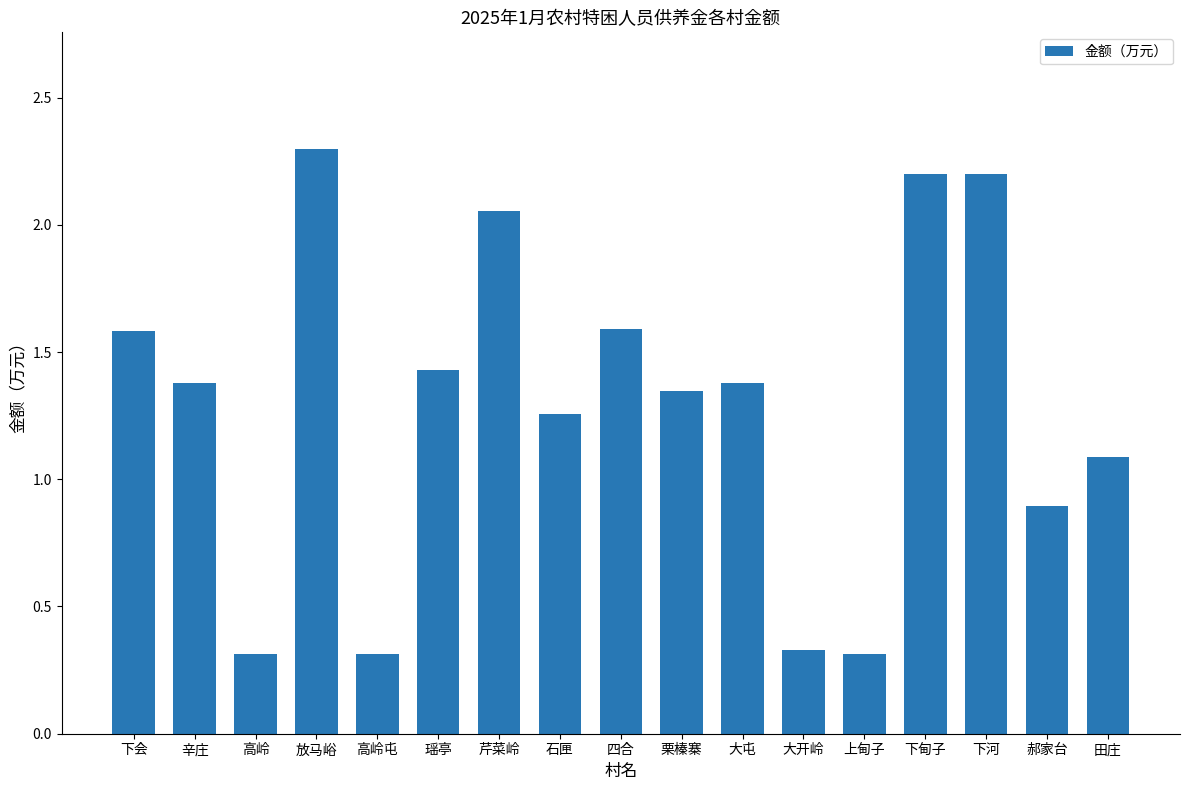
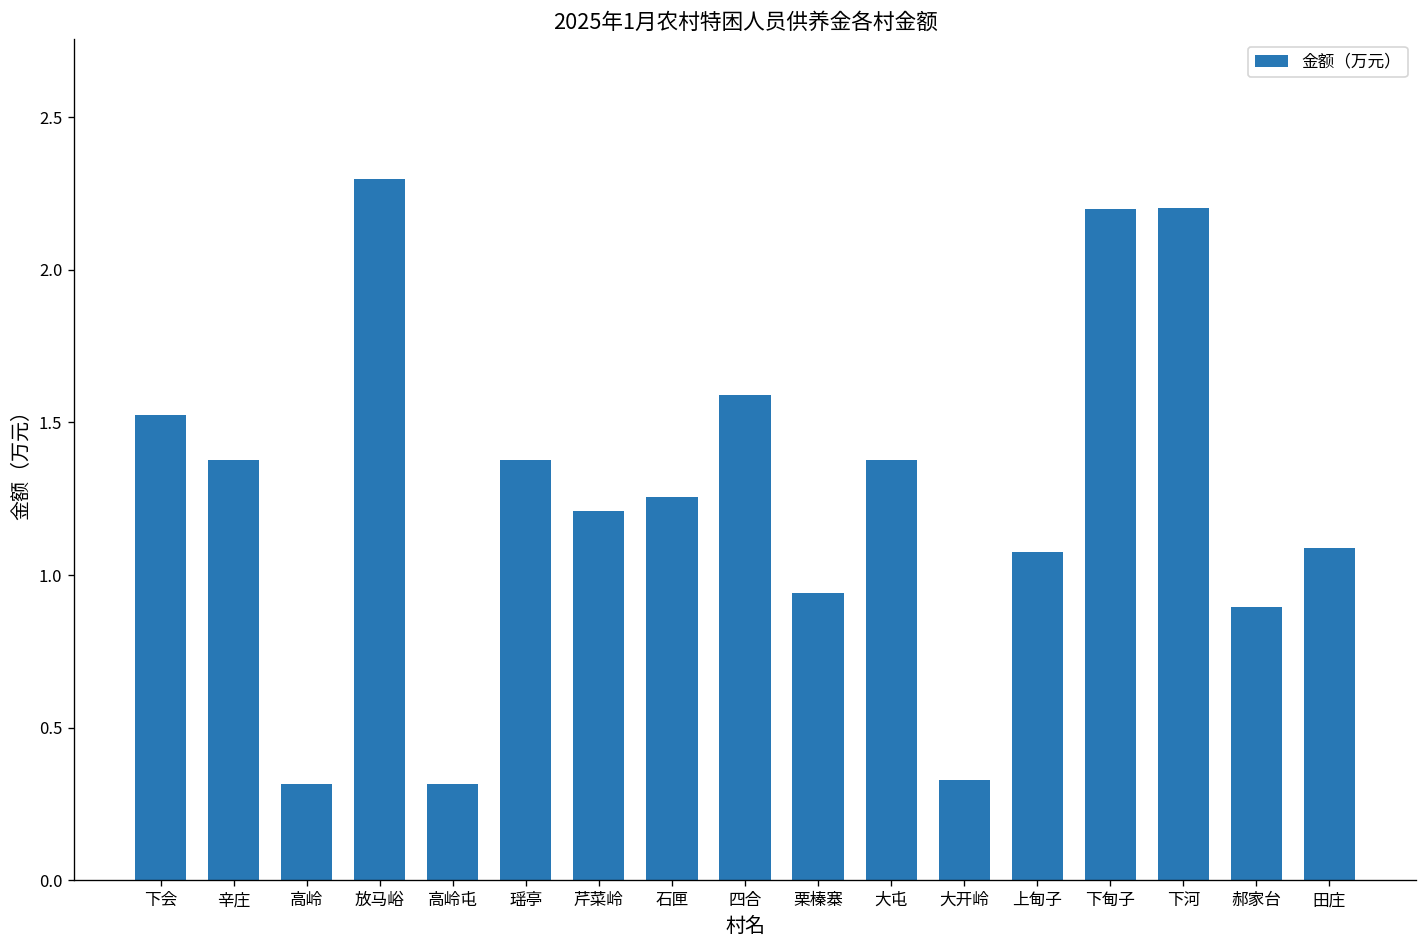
  {
-   "下会": 1.58,
+   "下会": 1.52,
    "辛庄": 1.38,
    "高岭": 0.31,
    "放马峪": 2.30,
    "高岭屯": 0.31,
-   "瑶亭": 1.43,
-   "芹菜岭": 2.05,
+   "瑶亭": 1.38,
+   "芹菜岭": 1.21,
    "石匣": 1.26,
    "四合": 1.59,
-   "栗榛寨": 1.35,
+   "栗榛寨": 0.94,
    "大屯": 1.38,
    "大开岭": 0.33,
-   "上甸子": 0.31,
+   "上甸子": 1.08,
    "下甸子": 2.20,
    "下河": 2.20,
    "郝家台": 0.89,
    "田庄": 1.09
  }
